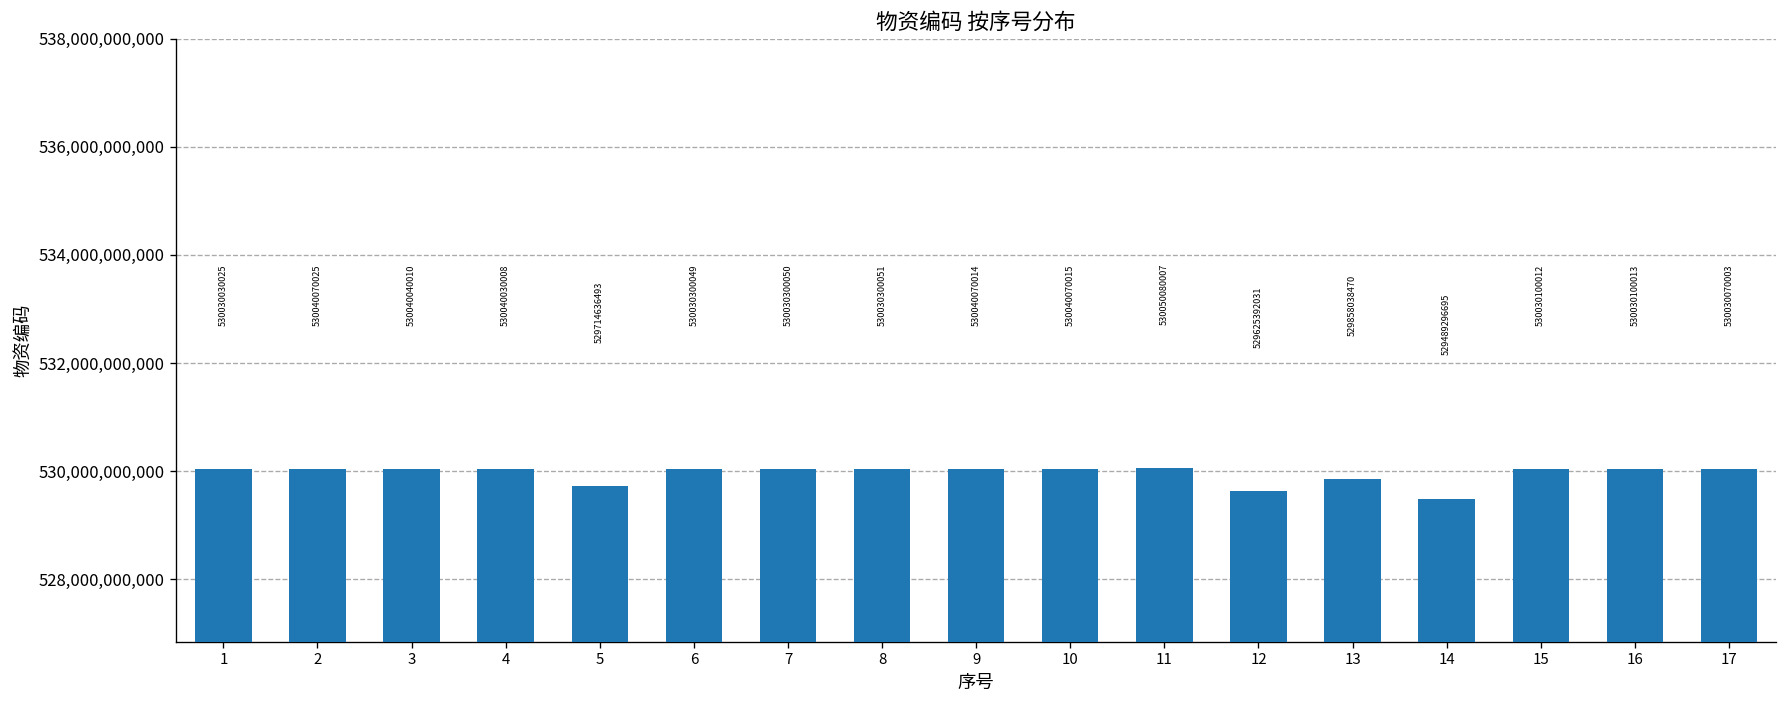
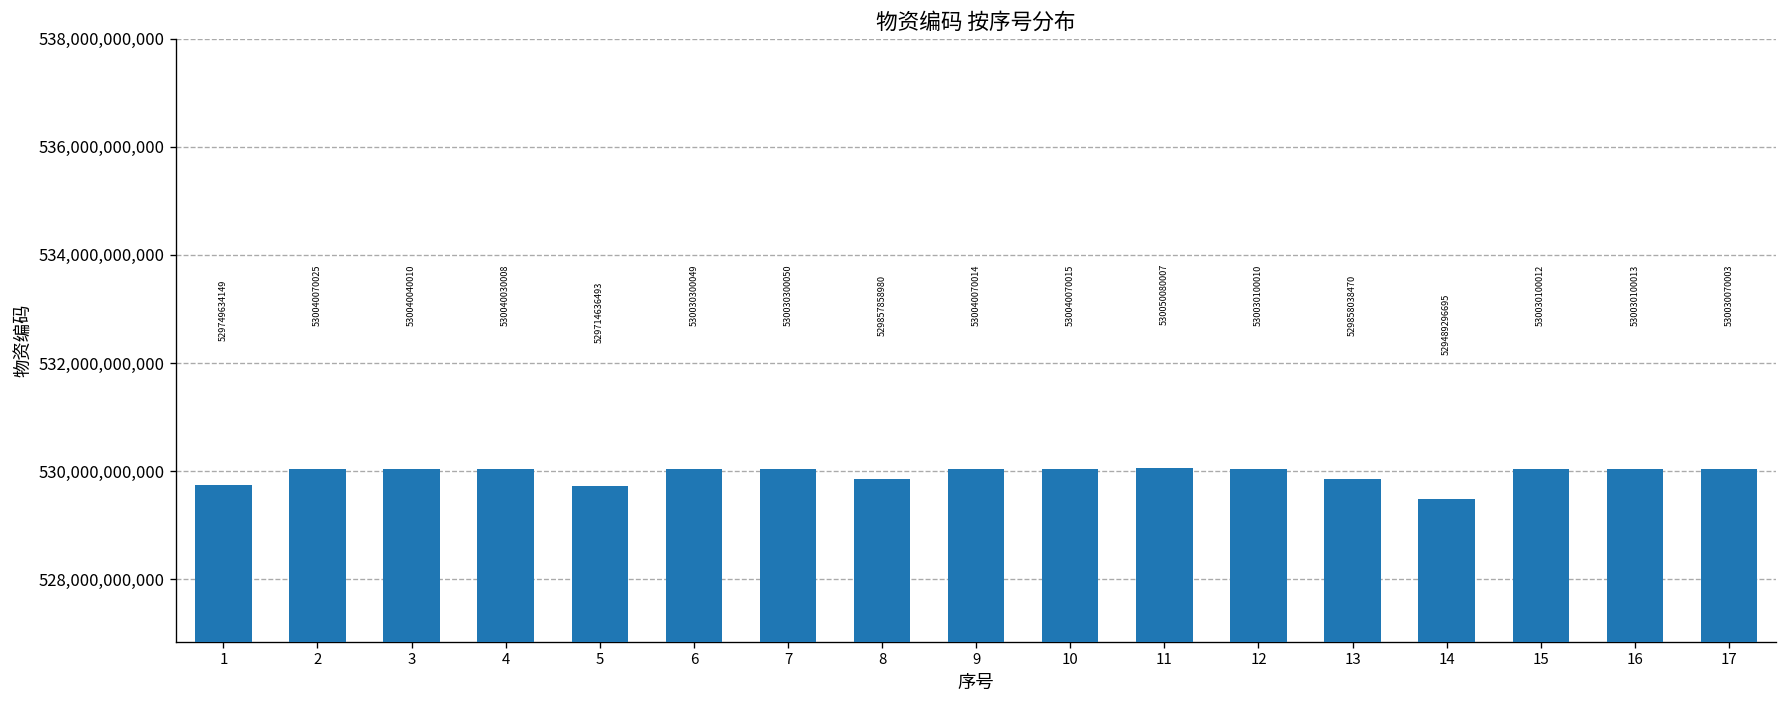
  {
-   "1": 530030030025,
-   "8": 530030300051,
-   "12": 529625392031
+   "1": 529749634149,
+   "8": 529857858980,
+   "12": 530030100010
  }
